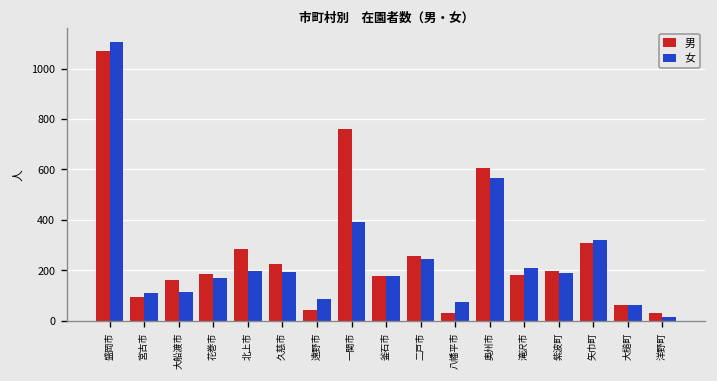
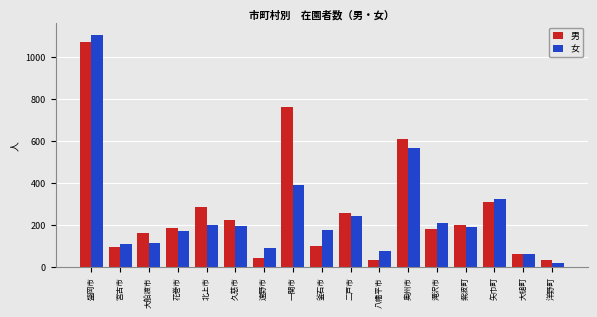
  {
    "男": {
      "盛岡市": 1070,
      "宮古市": 90,
      "大船渡市": 160,
      "花巻市": 190,
      "北上市": 290,
      "久慈市": 220,
      "遠野市": 40,
      "一関市": 760,
-     "釜石市": 180,
+     "釜石市": 100,
      "二戸市": 260,
      "八幡平市": 30,
      "奥州市": 610,
      "滝沢市": 180,
      "紫波町": 200,
      "矢巾町": 310,
      "大槌町": 60,
      "洋野町": 30
    },
    "女": {
      "盛岡市": 1100,
      "宮古市": 110,
      "大船渡市": 120,
      "花巻市": 170,
      "北上市": 200,
      "久慈市": 190,
      "遠野市": 90,
      "一関市": 390,
      "釜石市": 180,
      "二戸市": 240,
      "八幡平市": 80,
      "奥州市": 570,
      "滝沢市": 210,
      "紫波町": 190,
      "矢巾町": 320,
      "大槌町": 60,
      "洋野町": 20
    }
  }
